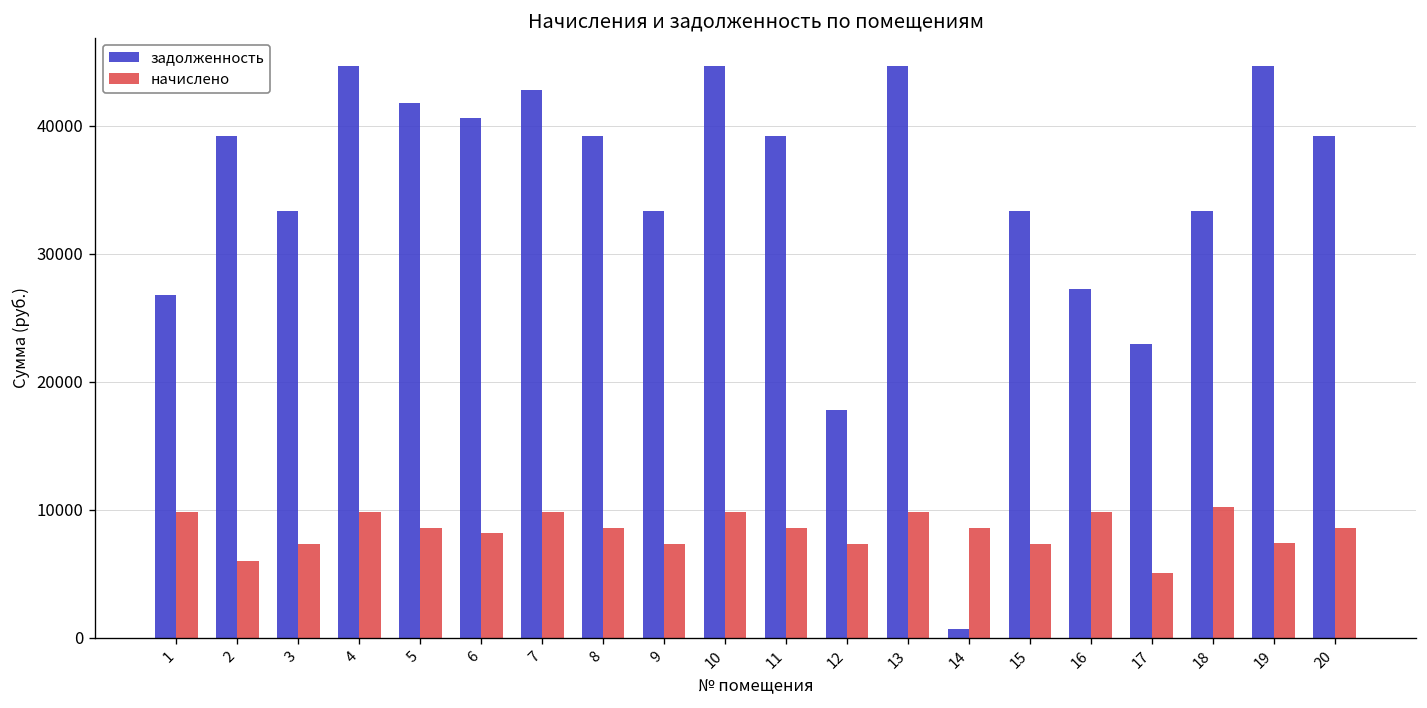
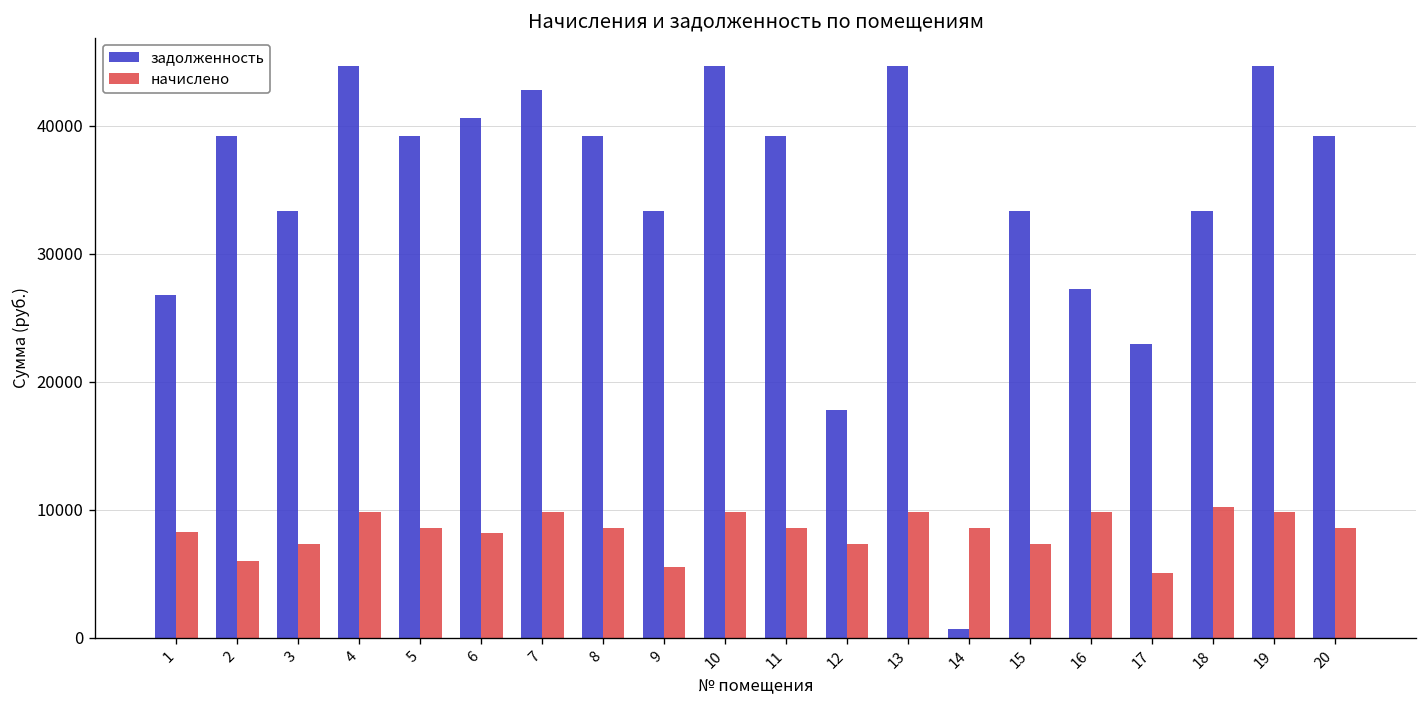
  {
    "задолженность": {
      "1": 26800,
      "2": 39200,
      "3": 33400,
      "4": 44700,
-     "5": 41800,
+     "5": 39200,
      "6": 40600,
      "7": 42800,
      "8": 39200,
      "9": 33400,
      "10": 44700,
      "11": 39200,
      "12": 17800,
      "13": 44700,
      "14": 700,
      "15": 33400,
      "16": 27200,
      "17": 22900,
      "18": 33400,
      "19": 44700,
      "20": 39200
    },
    "начислено": {
-     "1": 9800,
+     "1": 8300,
      "2": 6000,
      "3": 7300,
      "4": 9800,
      "5": 8600,
      "6": 8200,
      "7": 9800,
      "8": 8600,
-     "9": 7300,
+     "9": 5500,
      "10": 9800,
      "11": 8600,
      "12": 7300,
      "13": 9800,
      "14": 8600,
      "15": 7300,
      "16": 9800,
      "17": 5000,
      "18": 10200,
-     "19": 7400,
+     "19": 9800,
      "20": 8600
    }
  }
